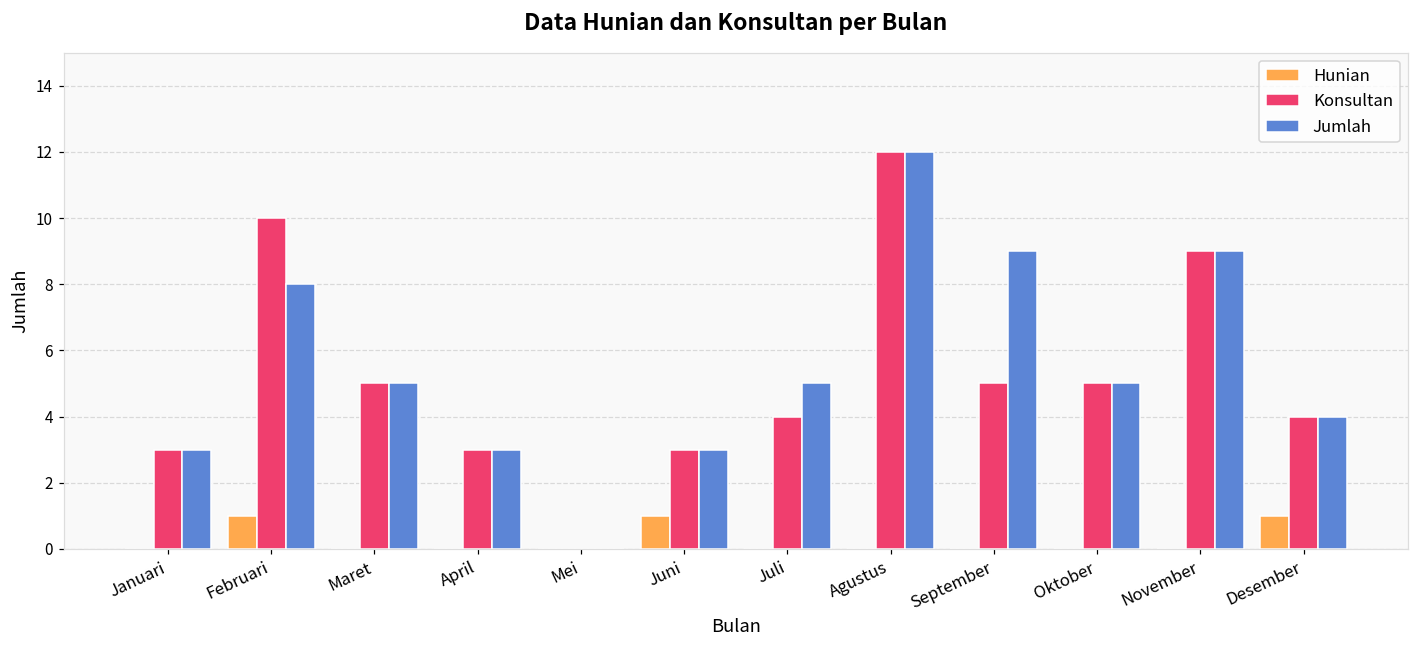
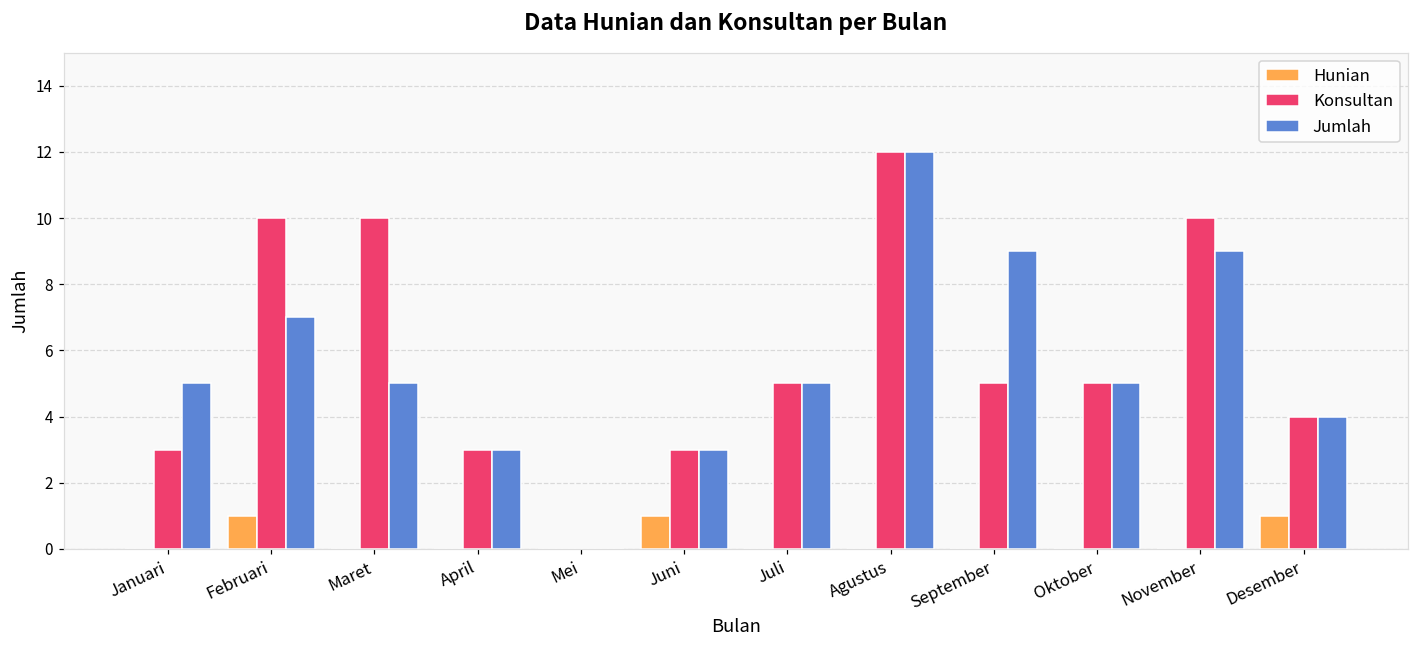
  {
    "Hunian": {
      "Januari": 0,
      "Februari": 1,
      "Maret": 0,
      "April": 0,
      "Mei": 0,
      "Juni": 1,
      "Juli": 0,
      "Agustus": 0,
      "September": 0,
      "Oktober": 0,
      "November": 0,
      "Desember": 1
    },
    "Konsultan": {
      "Januari": 3,
      "Februari": 10,
-     "Maret": 5,
+     "Maret": 10,
      "April": 3,
      "Mei": 0,
      "Juni": 3,
-     "Juli": 4,
+     "Juli": 5,
      "Agustus": 12,
      "September": 5,
      "Oktober": 5,
-     "November": 9,
+     "November": 10,
      "Desember": 4
    },
    "Jumlah": {
-     "Januari": 3,
-     "Februari": 8,
+     "Januari": 5,
+     "Februari": 7,
      "Maret": 5,
      "April": 3,
      "Mei": 0,
      "Juni": 3,
      "Juli": 5,
      "Agustus": 12,
      "September": 9,
      "Oktober": 5,
      "November": 9,
      "Desember": 4
    }
  }
